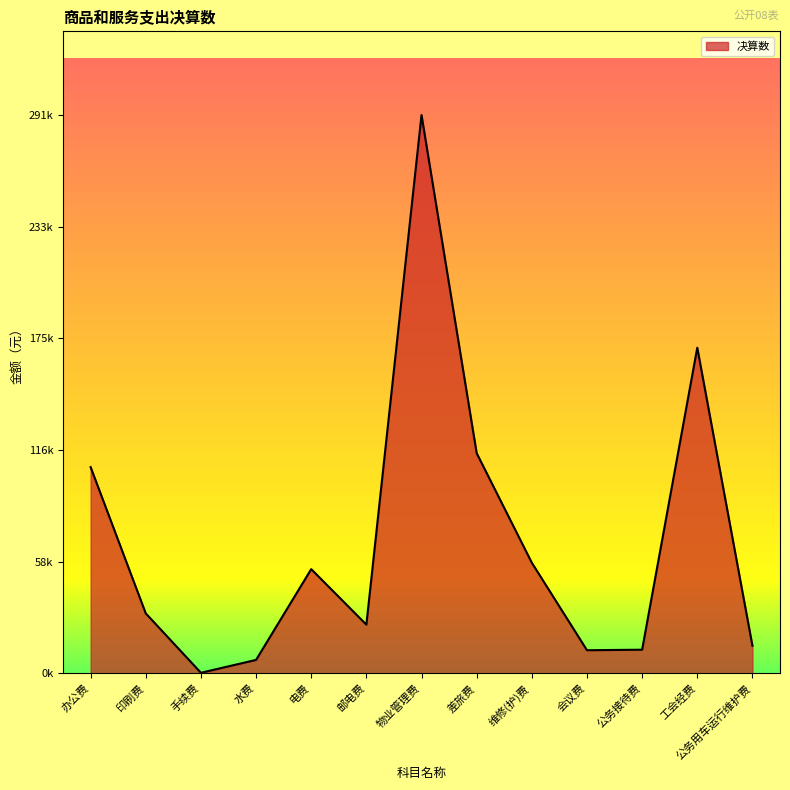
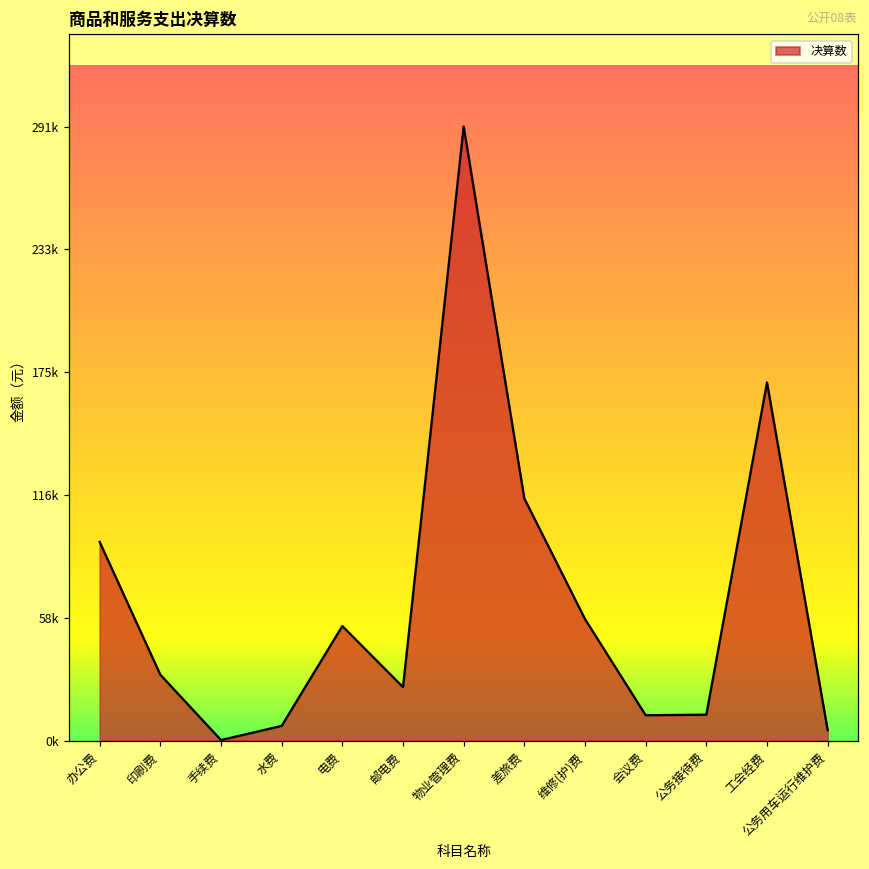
  {
-   "办公费": 107000,
+   "办公费": 94000,
    "印刷费": 31000,
    "手续费": 0,
    "水费": 7000,
    "电费": 54000,
    "邮电费": 25000,
    "物业管理费": 291000,
    "差旅费": 115000,
    "维修(护)费": 58000,
    "会议费": 12000,
    "公务接待费": 12000,
    "工会经费": 170000,
-   "公务用车运行维护费": 14000
+   "公务用车运行维护费": 5000
  }
